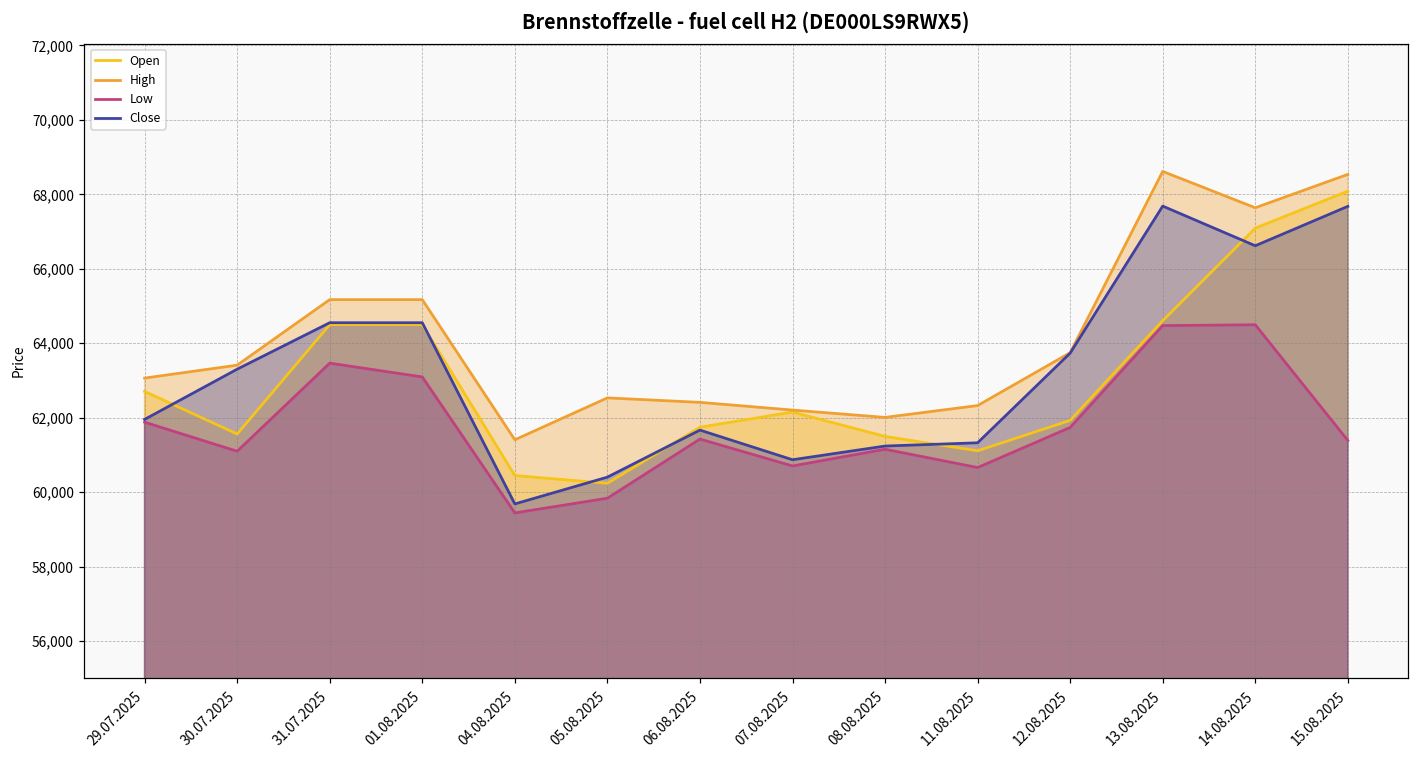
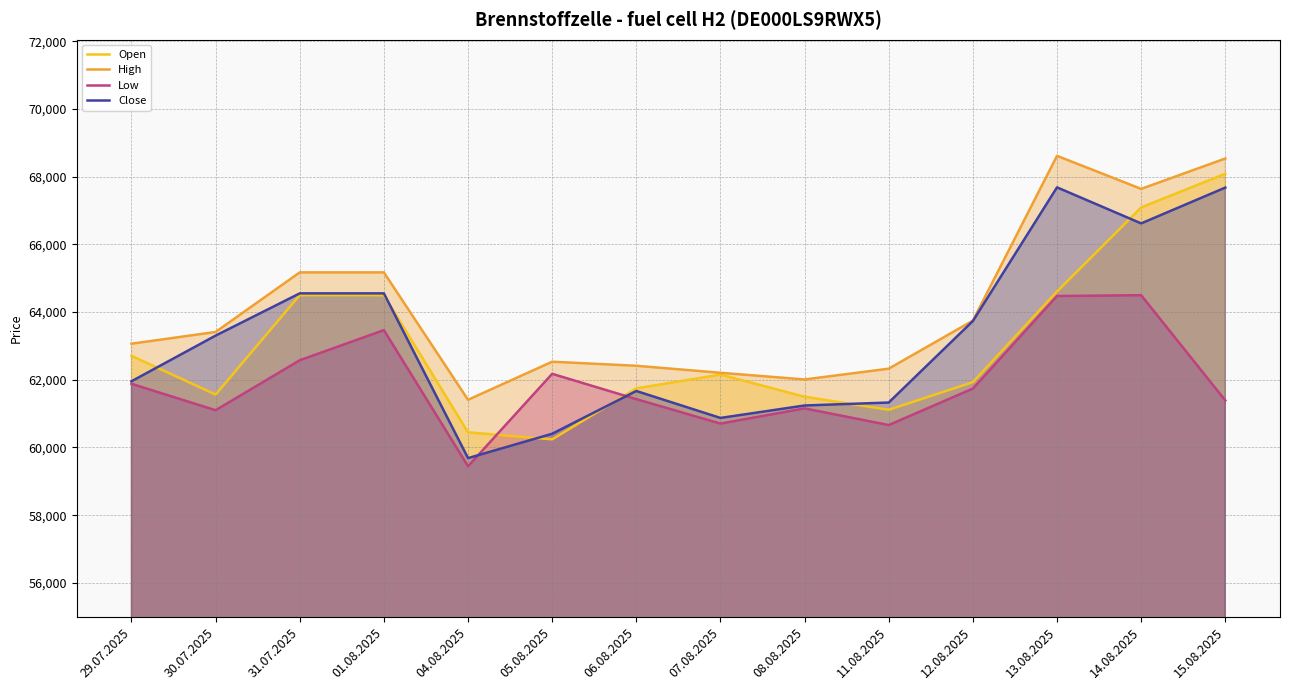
  {
    "Low": {
      "30.07.2025": "61,100",
-     "31.07.2025": "63,500",
-     "01.08.2025": "63,100",
+     "31.07.2025": "62,600",
+     "01.08.2025": "63,500",
      "04.08.2025": "59,400",
-     "05.08.2025": "59,800",
+     "05.08.2025": "62,200",
      "06.08.2025": "61,400",
      "07.08.2025": "60,700",
      "08.08.2025": "61,200",
      "11.08.2025": "60,700",
      "12.08.2025": "61,700",
      "13.08.2025": "64,500",
      "14.08.2025": "64,500",
      "15.08.2025": "61,400"
    },
    "Close": {
      "30.07.2025": "63,300",
      "04.08.2025": "59,700",
      "05.08.2025": "60,400",
      "06.08.2025": "61,700",
      "07.08.2025": "60,900",
      "08.08.2025": "61,200",
      "11.08.2025": "61,300",
      "13.08.2025": "67,700",
      "14.08.2025": "66,600",
      "15.08.2025": "67,700"
    }
  }
